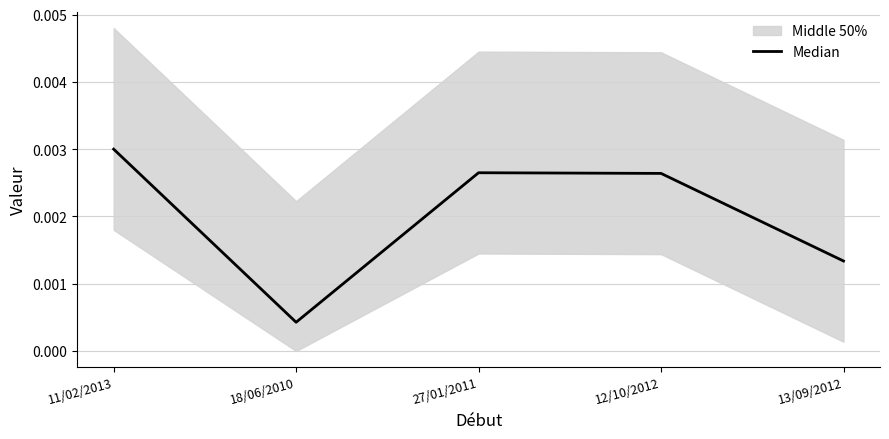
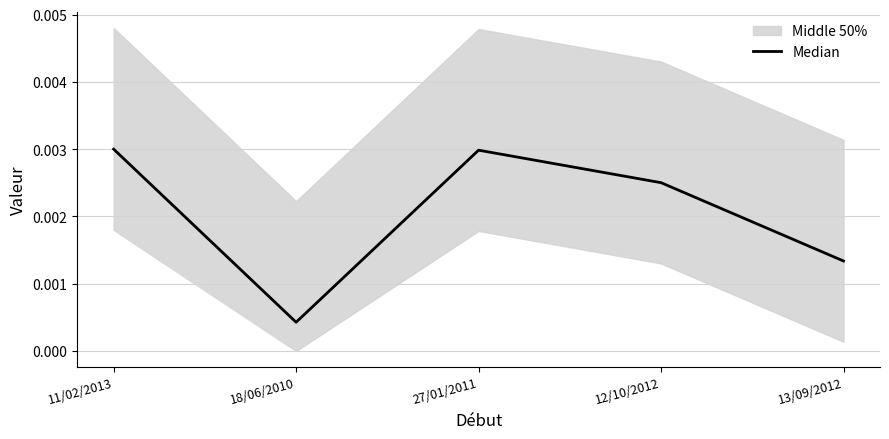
  {
    "Median": {
      "11/02/2013": 0.0030,
      "18/06/2010": 0.0004,
-     "27/01/2011": 0.0026,
-     "12/10/2012": 0.0026,
+     "27/01/2011": 0.0030,
+     "12/10/2012": 0.0025,
      "13/09/2012": 0.0013
    },
    "Middle 50%": {
      "18/06/2010": 0.0022
    }
  }
